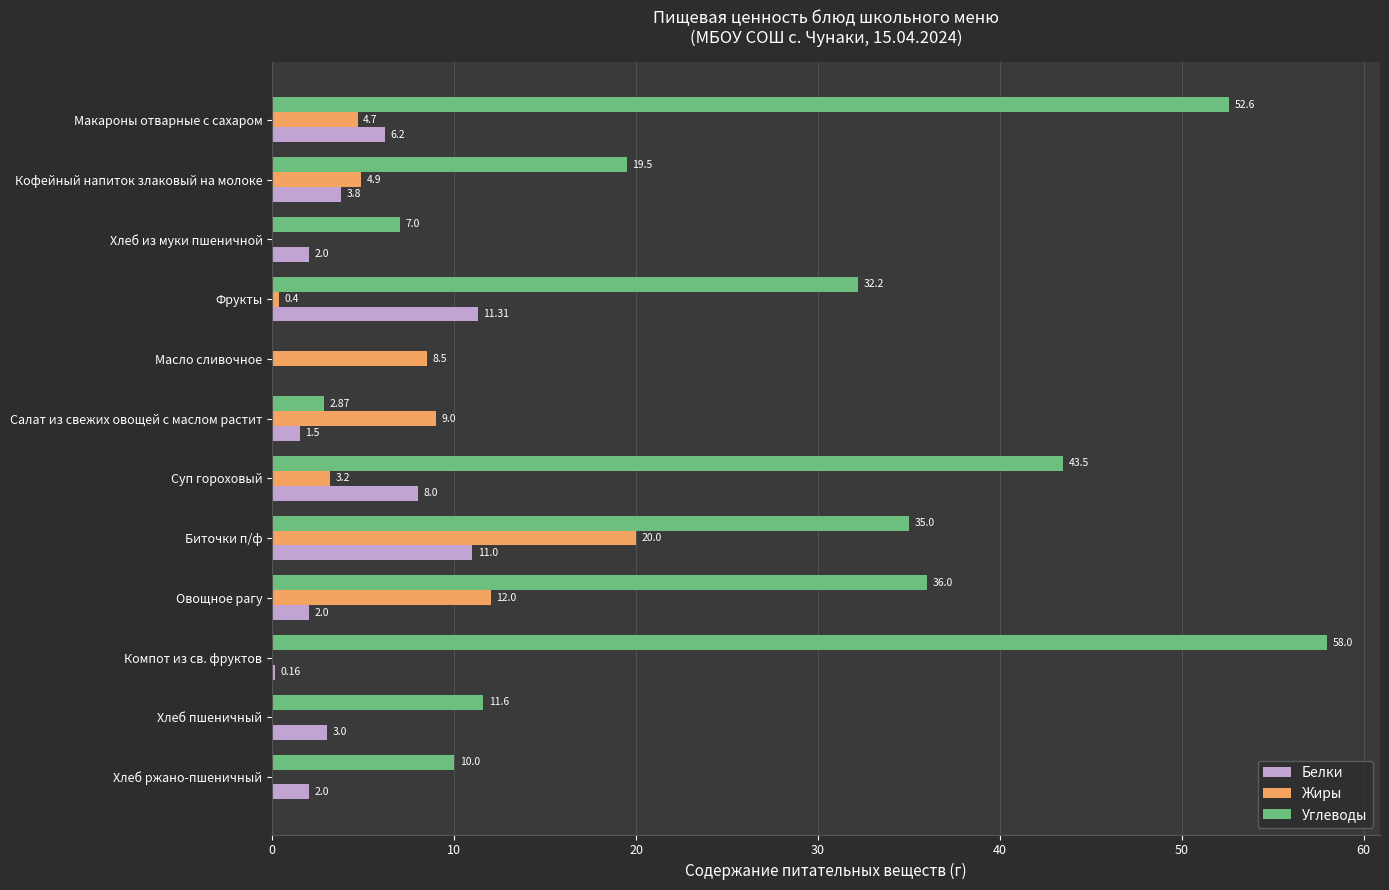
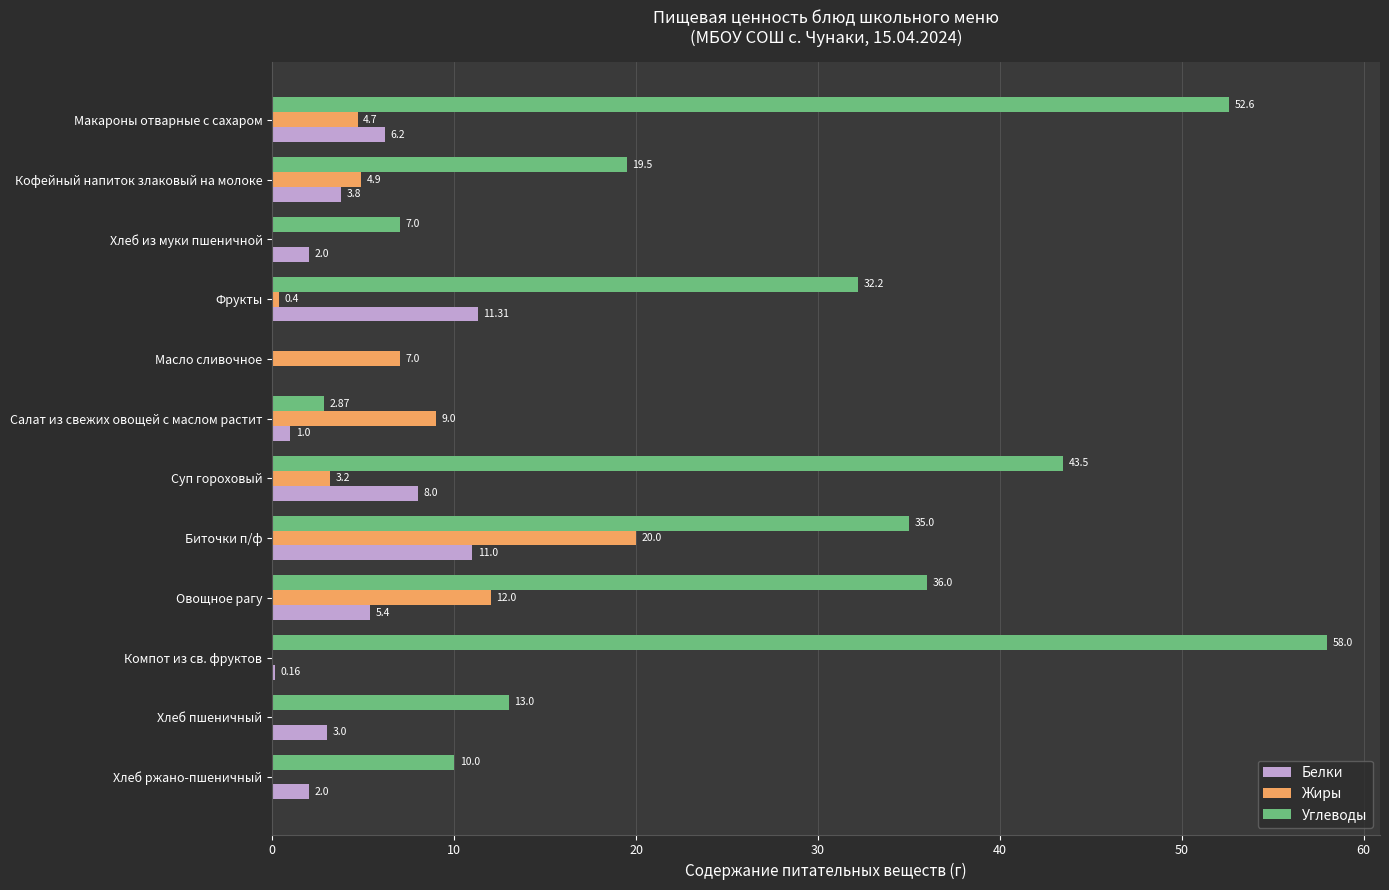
  {
    "Белки": {
      "Макароны отварные с сахаром": 6.2,
      "Кофейный напиток злаковый на молоке": 3.8,
      "Хлеб из муки пшеничной": 2.0,
      "Фрукты": 11.31,
-     "Салат из свежих овощей с маслом растит": 1.5,
+     "Салат из свежих овощей с маслом растит": 1.0,
      "Суп гороховый": 8.0,
      "Биточки п/ф": 11.0,
-     "Овощное рагу": 2.0,
+     "Овощное рагу": 5.4,
      "Компот из св. фруктов": 0.16,
      "Хлеб пшеничный": 3.0,
      "Хлеб ржано-пшеничный": 2.0
    },
    "Жиры": {
      "Макароны отварные с сахаром": 4.7,
      "Кофейный напиток злаковый на молоке": 4.9,
      "Фрукты": 0.4,
-     "Масло сливочное": 8.5,
+     "Масло сливочное": 7.0,
      "Салат из свежих овощей с маслом растит": 9.0,
      "Суп гороховый": 3.2,
      "Биточки п/ф": 20.0,
      "Овощное рагу": 12.0
    },
    "Углеводы": {
      "Макароны отварные с сахаром": 52.6,
      "Кофейный напиток злаковый на молоке": 19.5,
      "Хлеб из муки пшеничной": 7.0,
      "Фрукты": 32.2,
      "Салат из свежих овощей с маслом растит": 2.87,
      "Суп гороховый": 43.5,
      "Биточки п/ф": 35.0,
      "Овощное рагу": 36.0,
      "Компот из св. фруктов": 58.0,
-     "Хлеб пшеничный": 11.6,
+     "Хлеб пшеничный": 13.0,
      "Хлеб ржано-пшеничный": 10.0
    }
  }
